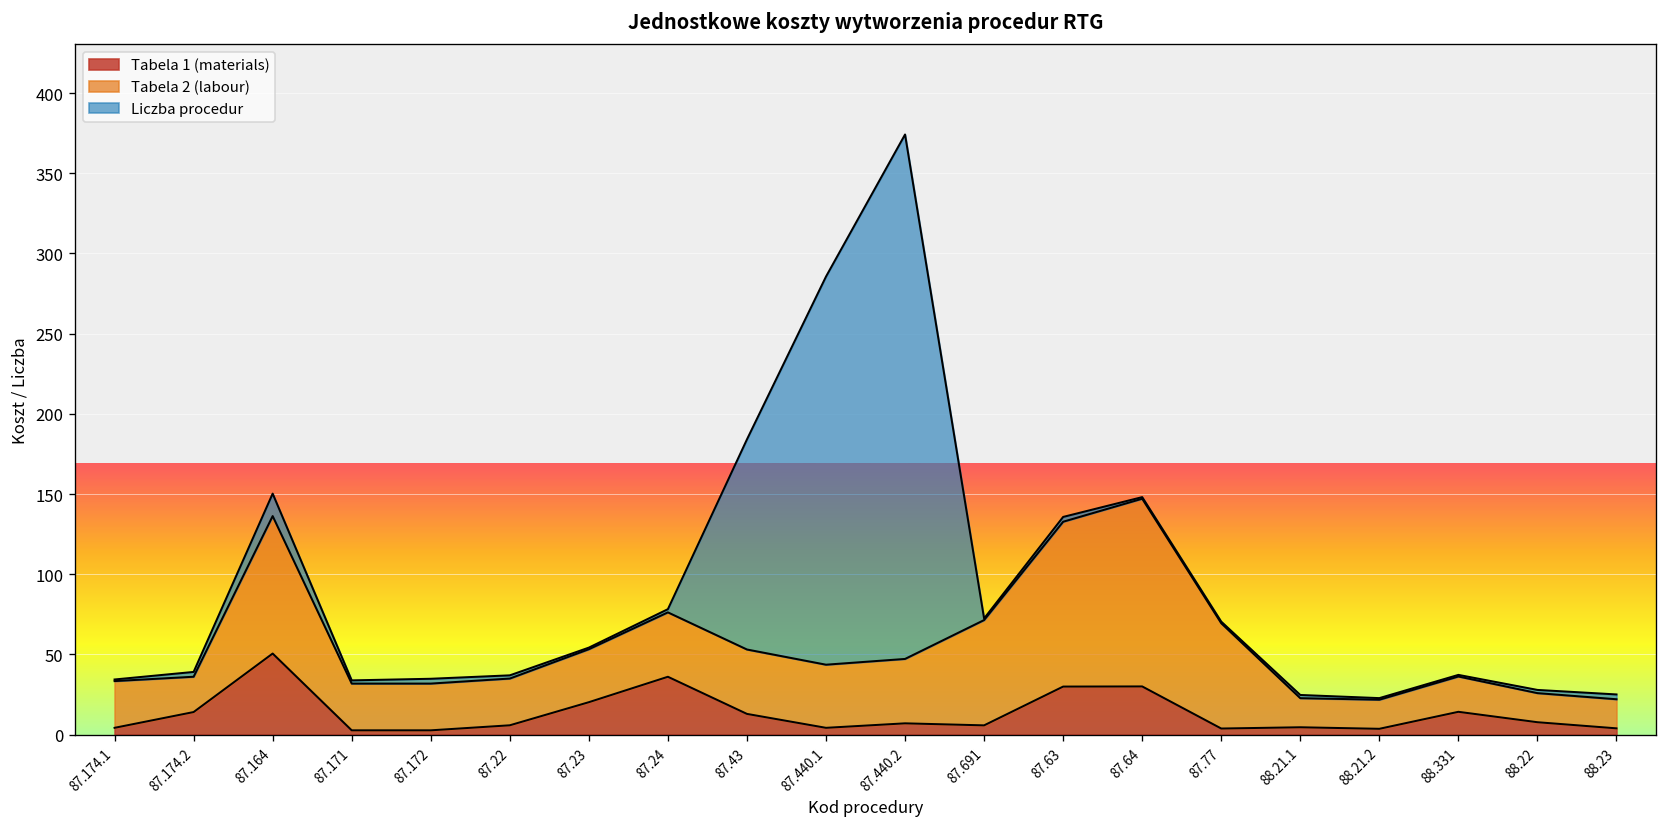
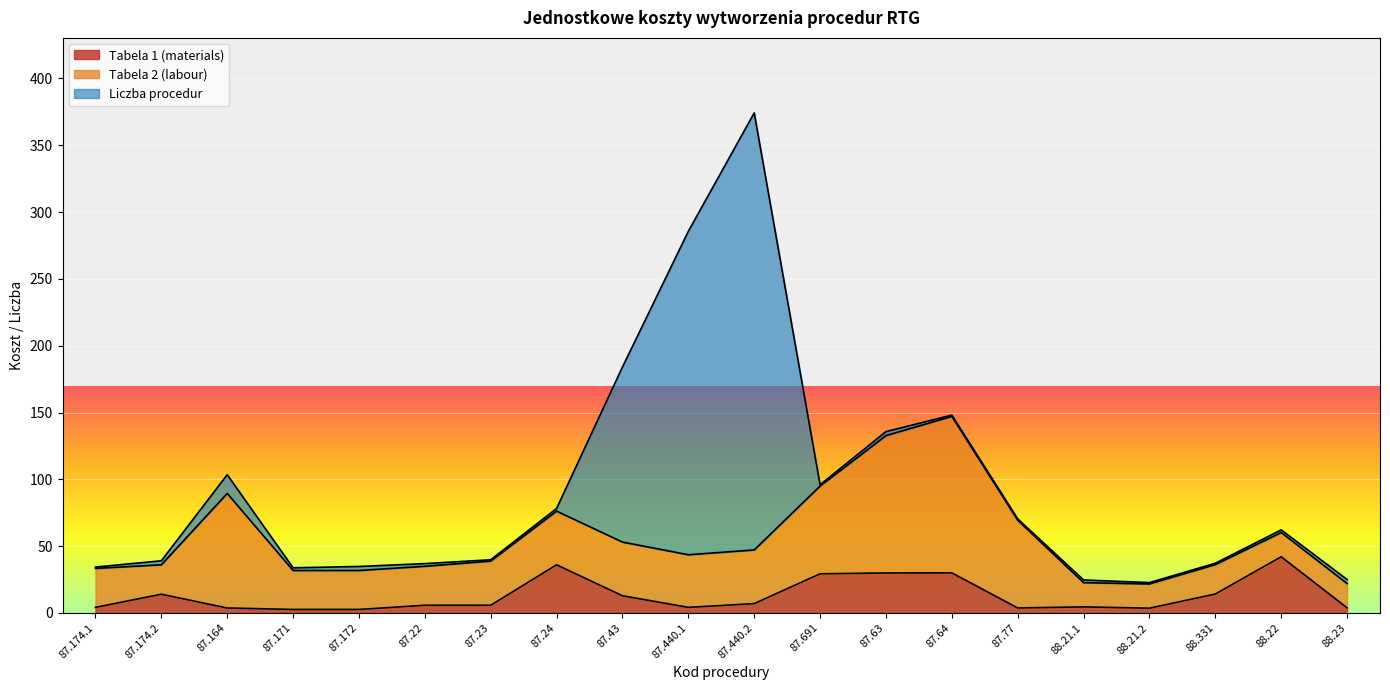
  {
    "Tabela 1 (materials)": {
      "87.174.1": 4,
      "87.174.2": 14,
-     "87.164": 51,
+     "87.164": 4,
      "87.171": 3,
      "87.172": 3,
      "87.22": 6,
-     "87.23": 20,
+     "87.23": 6,
      "87.24": 36,
      "87.43": 13,
      "87.440.1": 4,
      "87.440.2": 7,
-     "87.691": 6,
+     "87.691": 29,
      "87.63": 30,
      "87.64": 30,
      "87.77": 4,
      "88.21.1": 5,
      "88.21.2": 4,
      "88.331": 14,
-     "88.22": 8,
+     "88.22": 42,
      "88.23": 4
    },
    "Tabela 2 (labour)": {
      "87.174.2": 22,
      "87.164": 86,
      "87.171": 29,
      "87.172": 29,
      "87.22": 29,
      "87.24": 40,
      "87.43": 40,
      "87.440.1": 39,
      "87.440.2": 40,
      "87.63": 103,
      "88.21.1": 18,
      "88.22": 18,
      "88.23": 18
    },
    "Liczba procedur": {
      "87.174.2": 3,
      "87.164": 14,
      "87.171": 2,
      "87.172": 3,
      "87.22": 2,
      "87.24": 2,
      "87.43": 131,
      "87.440.1": 242,
      "87.440.2": 327,
      "87.63": 3,
      "88.21.1": 2,
      "88.22": 2,
      "88.23": 3
    }
  }
